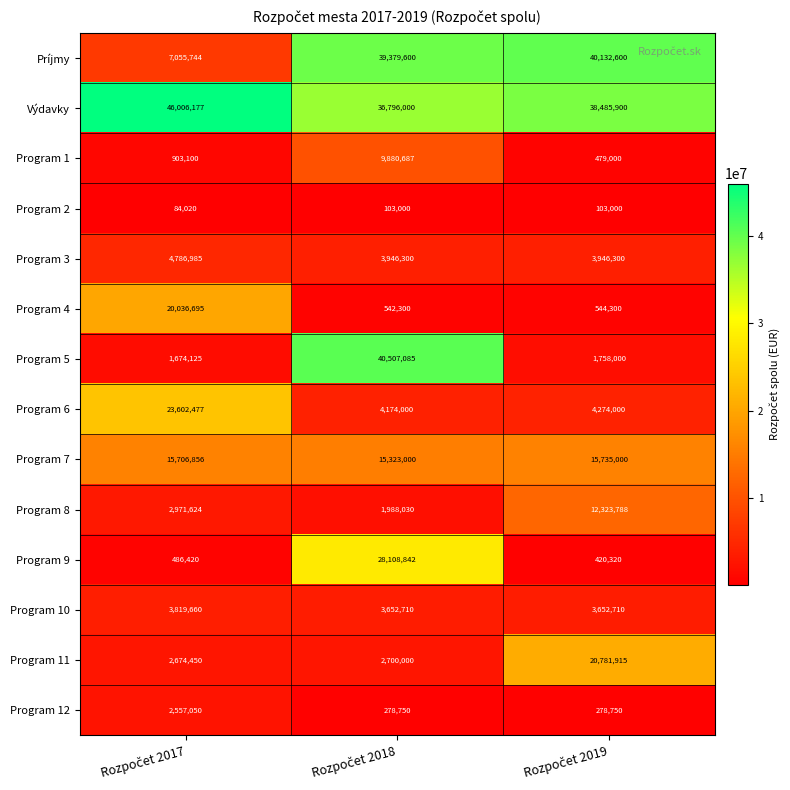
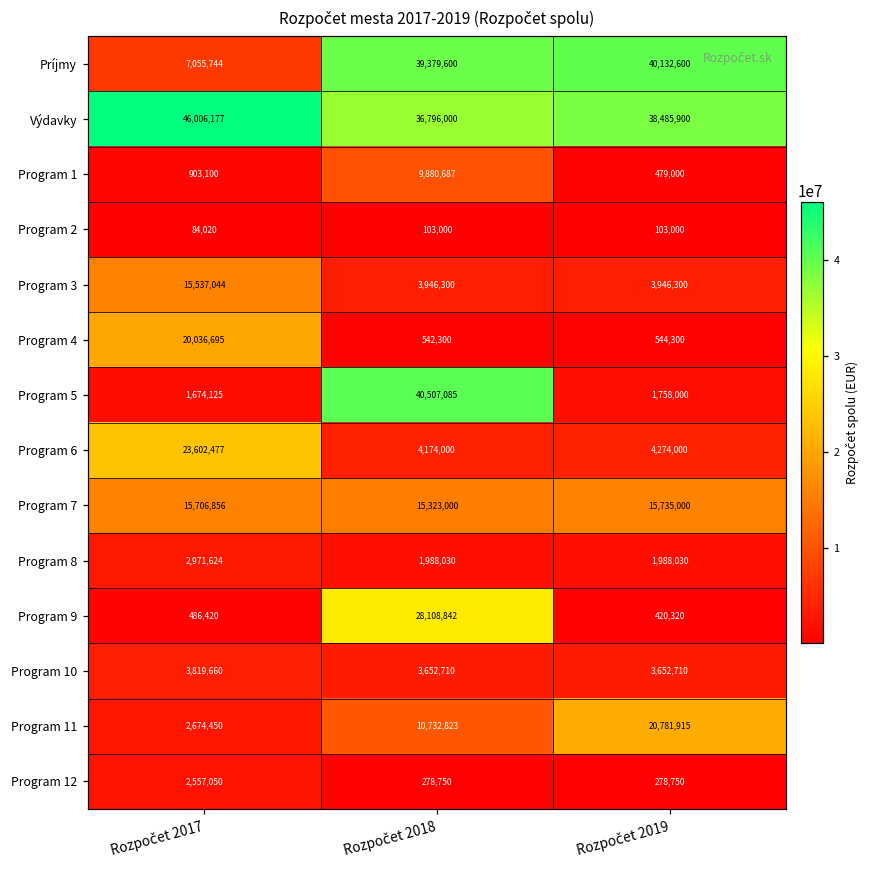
  {
    "Príjmy": {
      "Rozpočet 2017": "7,055,744",
      "Rozpočet 2018": "39,379,600"
    },
    "Výdavky": {
      "Rozpočet 2017": "46,006,177",
      "Rozpočet 2018": "36,796,000",
      "Rozpočet 2019": "38,485,900"
    },
    "Program 1": {
      "Rozpočet 2017": "903,100",
      "Rozpočet 2018": "9,880,687",
      "Rozpočet 2019": "479,000"
    },
    "Program 2": {
      "Rozpočet 2017": "84,020",
      "Rozpočet 2018": "103,000",
      "Rozpočet 2019": "103,000"
    },
    "Program 3": {
-     "Rozpočet 2017": "4,786,985",
+     "Rozpočet 2017": "15,537,044",
      "Rozpočet 2018": "3,946,300",
      "Rozpočet 2019": "3,946,300"
    },
    "Program 4": {
      "Rozpočet 2017": "20,036,695",
      "Rozpočet 2018": "542,300",
      "Rozpočet 2019": "544,300"
    },
    "Program 5": {
      "Rozpočet 2017": "1,674,125",
      "Rozpočet 2018": "40,507,085",
      "Rozpočet 2019": "1,758,000"
    },
    "Program 6": {
      "Rozpočet 2017": "23,602,477",
      "Rozpočet 2018": "4,174,000",
      "Rozpočet 2019": "4,274,000"
    },
    "Program 7": {
      "Rozpočet 2017": "15,706,856",
      "Rozpočet 2018": "15,323,000",
      "Rozpočet 2019": "15,735,000"
    },
    "Program 8": {
      "Rozpočet 2017": "2,971,624",
      "Rozpočet 2018": "1,988,030",
-     "Rozpočet 2019": "12,323,788"
+     "Rozpočet 2019": "1,988,030"
    },
    "Program 9": {
      "Rozpočet 2017": "486,420",
      "Rozpočet 2018": "28,108,842",
      "Rozpočet 2019": "420,320"
    },
    "Program 10": {
      "Rozpočet 2017": "3,819,660",
      "Rozpočet 2018": "3,652,710",
      "Rozpočet 2019": "3,652,710"
    },
    "Program 11": {
      "Rozpočet 2017": "2,674,450",
-     "Rozpočet 2018": "2,700,000",
+     "Rozpočet 2018": "10,732,823",
      "Rozpočet 2019": "20,781,915"
    },
    "Program 12": {
      "Rozpočet 2017": "2,557,050",
      "Rozpočet 2018": "278,750",
      "Rozpočet 2019": "278,750"
    }
  }
